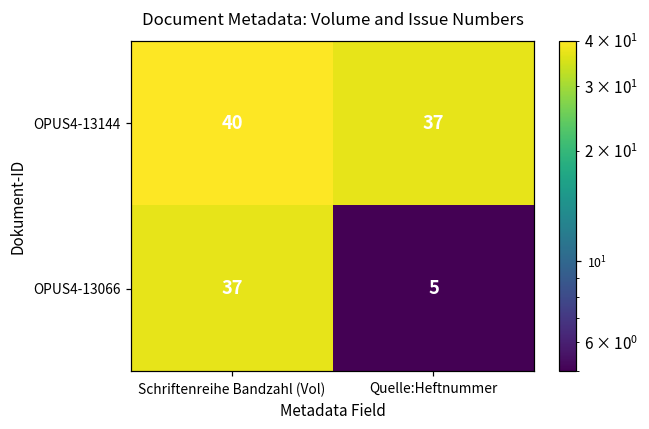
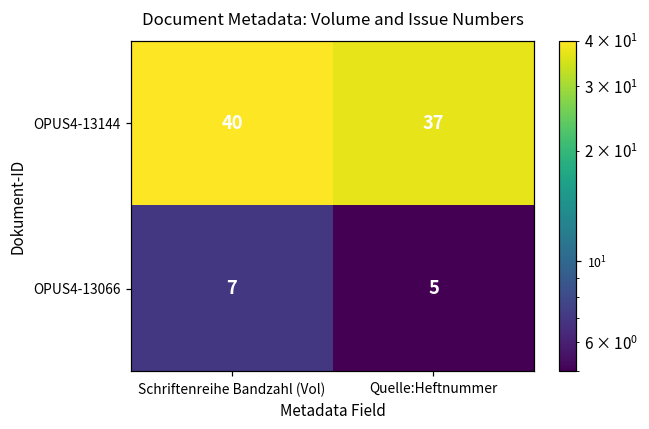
  {
    "OPUS4-13144": {
      "Schriftenreihe Bandzahl (Vol)": 40,
      "Quelle:Heftnummer": 37
    },
    "OPUS4-13066": {
-     "Schriftenreihe Bandzahl (Vol)": 37,
+     "Schriftenreihe Bandzahl (Vol)": 7,
      "Quelle:Heftnummer": 5
    }
  }
